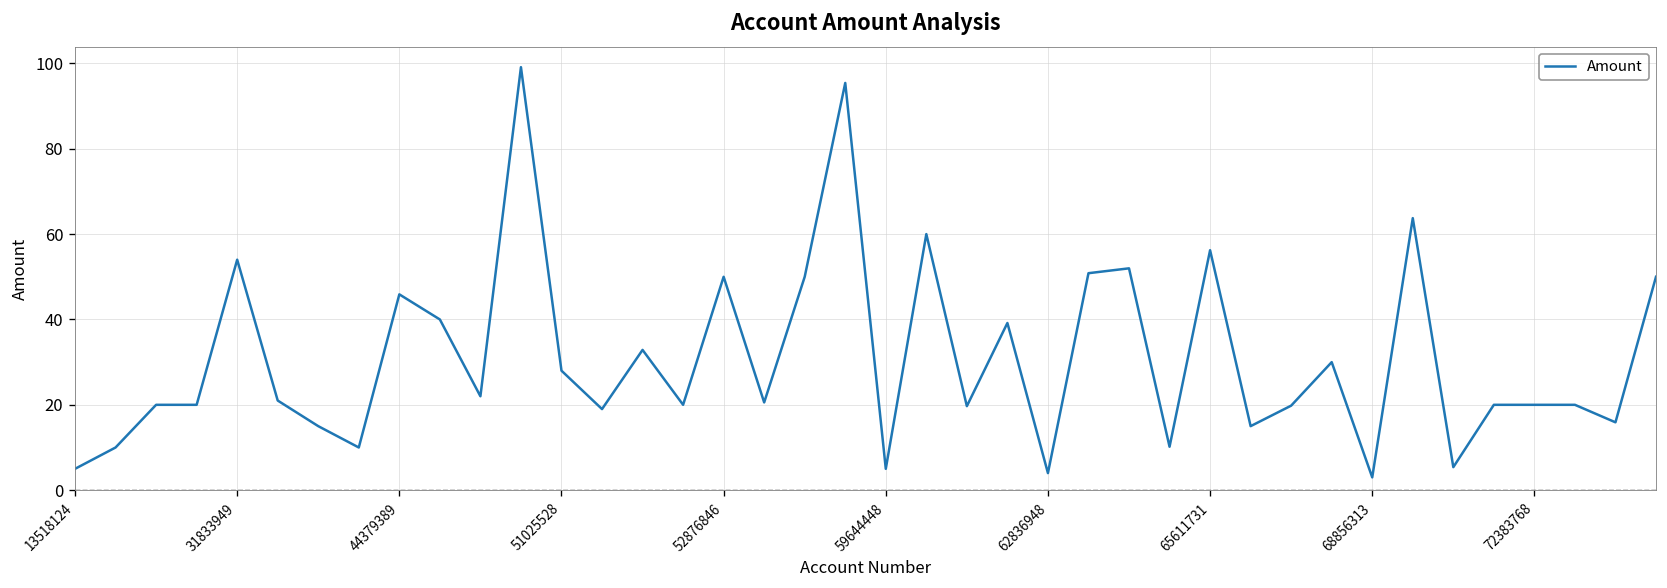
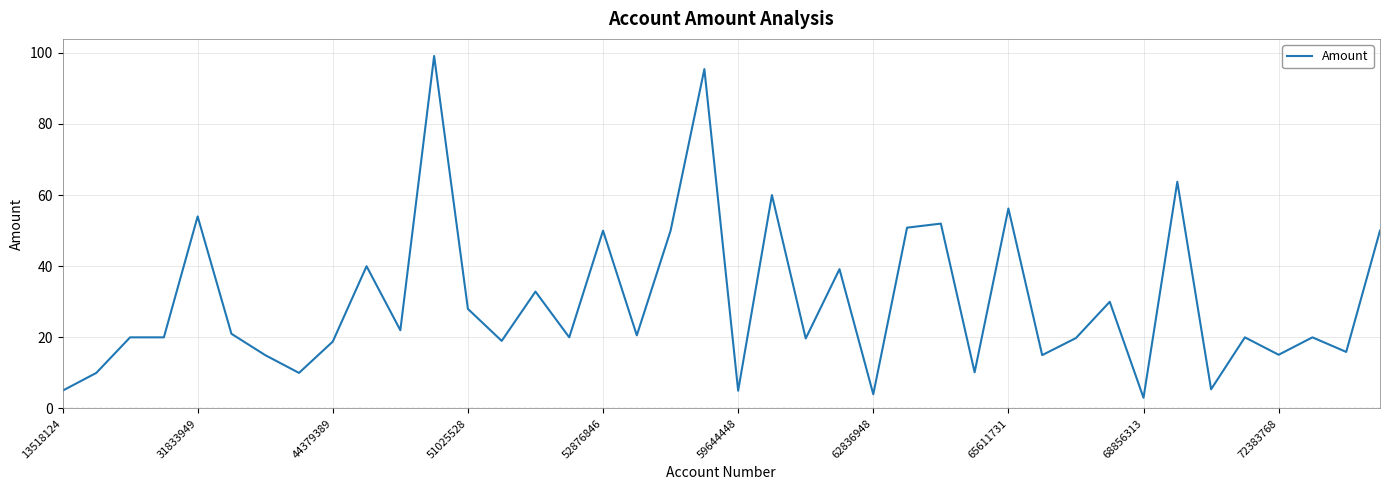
  {
    "13518124": 5,
    "31833949": 54,
-   "44379389": 46,
+   "44379389": 19,
    "51025528": 28,
    "52876846": 50,
    "59644448": 5,
    "62836948": 4,
    "65611731": 56,
    "68856313": 3,
-   "72383768": 20
+   "72383768": 15
  }
